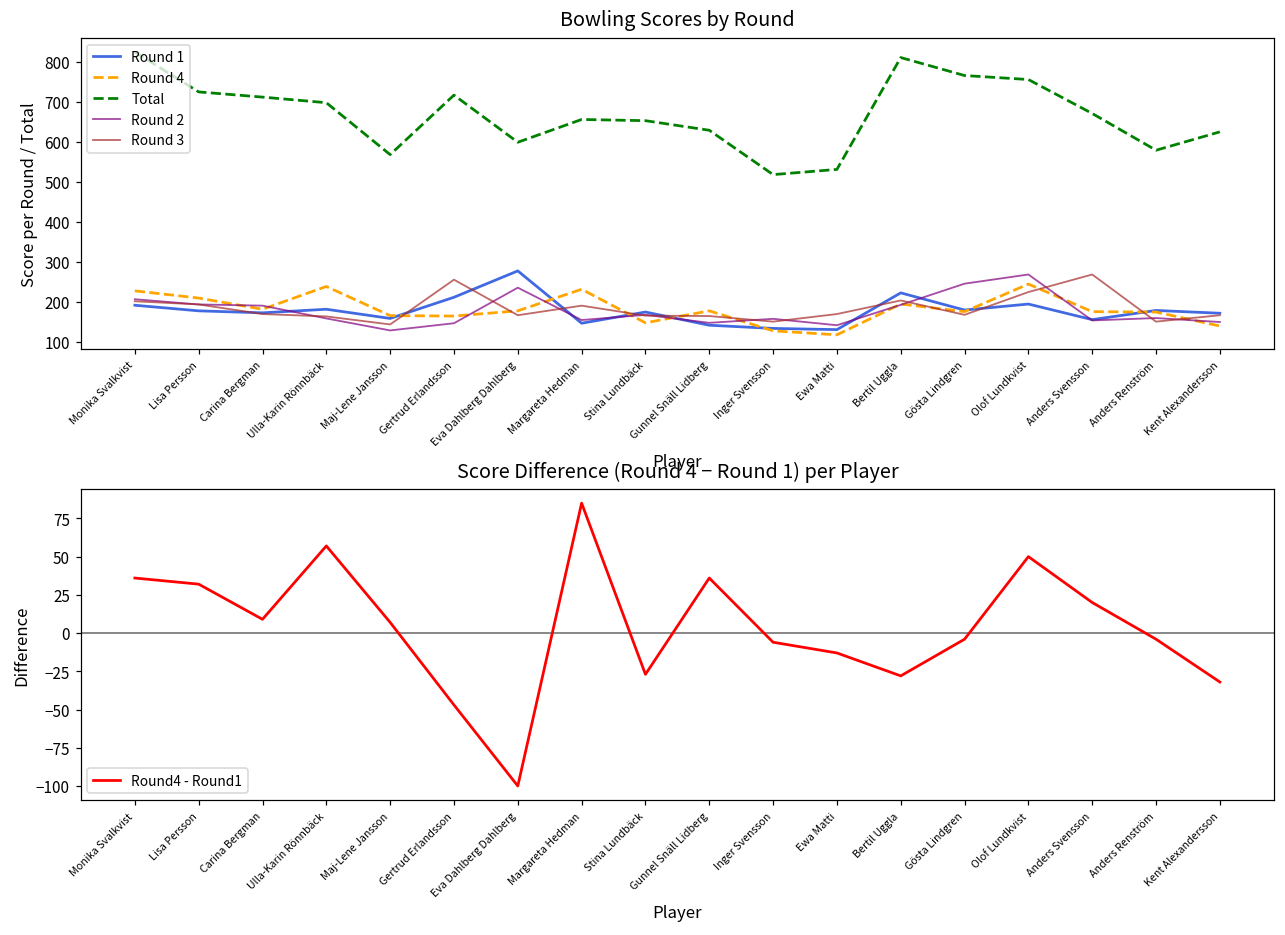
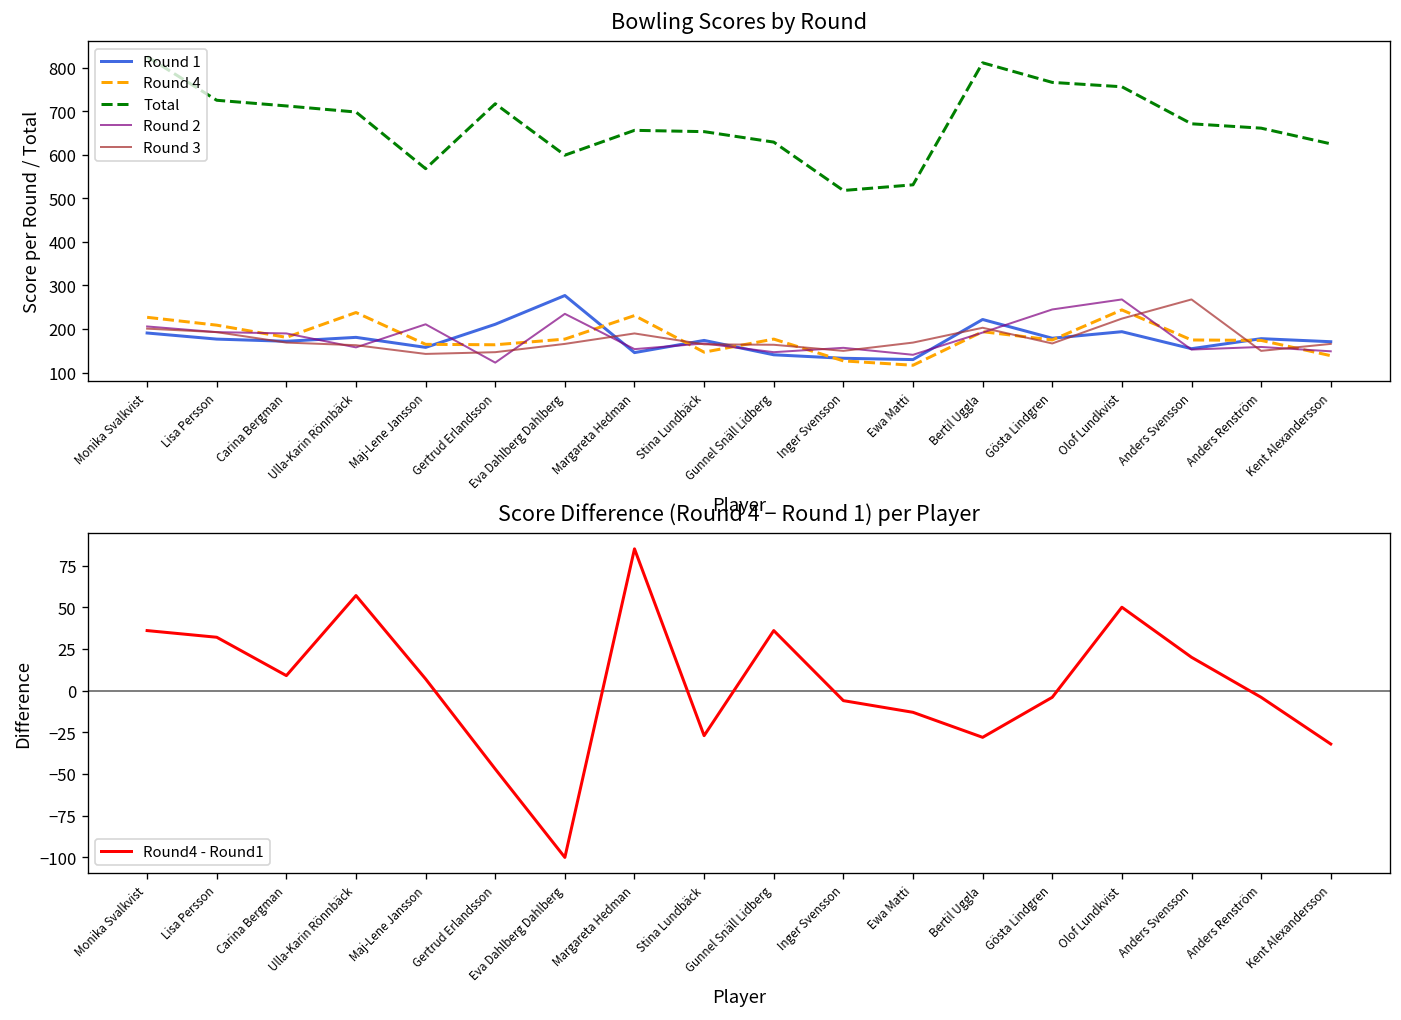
  {
    "Bowling Scores by Round": {
      "Round 1": {
        "Monika Svalkvist": 190,
        "Lisa Persson": 180,
        "Ulla-Karin Rönnbäck": 180,
        "Gertrud Erlandsson": 210,
        "Eva Dahlberg Dahlberg": 280,
        "Margareta Hedman": 150,
        "Stina Lundbäck": 170,
        "Ewa Matti": 130,
        "Bertil Uggla": 220,
        "Olof Lundkvist": 190
      },
      "Round 4": {
        "Monika Svalkvist": 230,
        "Lisa Persson": 210,
        "Carina Bergman": 180,
        "Ulla-Karin Rönnbäck": 240,
        "Gertrud Erlandsson": 160,
        "Eva Dahlberg Dahlberg": 180,
        "Margareta Hedman": 230,
        "Stina Lundbäck": 150,
        "Gunnel Snäll Lidberg": 180,
        "Ewa Matti": 120,
        "Olof Lundkvist": 240,
        "Anders Svensson": 180,
        "Kent Alexandersson": 140
      },
      "Total": {
        "Lisa Persson": 730,
        "Carina Bergman": 710,
        "Ulla-Karin Rönnbäck": 700,
        "Maj-Lene Jansson": 570,
        "Gertrud Erlandsson": 720,
        "Eva Dahlberg Dahlberg": 600,
        "Margareta Hedman": 660,
        "Stina Lundbäck": 650,
        "Gunnel Snäll Lidberg": 630,
        "Inger Svensson": 520,
        "Ewa Matti": 530,
        "Bertil Uggla": 810,
        "Gösta Lindgren": 770,
        "Olof Lundkvist": 760,
        "Anders Svensson": 670,
-       "Anders Renström": 580,
+       "Anders Renström": 660,
        "Kent Alexandersson": 630
      },
      "Round 2": {
        "Carina Bergman": 190,
-       "Maj-Lene Jansson": 130,
-       "Gertrud Erlandsson": 150,
+       "Maj-Lene Jansson": 210,
+       "Gertrud Erlandsson": 120,
        "Eva Dahlberg Dahlberg": 240,
        "Margareta Hedman": 150,
        "Ewa Matti": 140,
        "Gösta Lindgren": 250,
        "Olof Lundkvist": 270,
        "Anders Renström": 160,
        "Kent Alexandersson": 150
      },
      "Round 3": {
        "Maj-Lene Jansson": 140,
-       "Gertrud Erlandsson": 260,
+       "Gertrud Erlandsson": 150,
        "Eva Dahlberg Dahlberg": 170,
        "Margareta Hedman": 190,
        "Gunnel Snäll Lidberg": 160,
        "Ewa Matti": 170,
        "Bertil Uggla": 200,
        "Gösta Lindgren": 170,
        "Olof Lundkvist": 220,
        "Anders Svensson": 270,
        "Anders Renström": 150
      }
    },
    "Score Difference (Round 4 − Round 1) per Player": {
      "Monika Svalkvist": 36,
      "Lisa Persson": 32,
      "Carina Bergman": 9,
      "Ulla-Karin Rönnbäck": 57,
      "Maj-Lene Jansson": 7,
      "Gertrud Erlandsson": -47,
      "Eva Dahlberg Dahlberg": -100,
      "Margareta Hedman": 85,
      "Stina Lundbäck": -27,
      "Gunnel Snäll Lidberg": 36,
      "Inger Svensson": -6,
      "Ewa Matti": -13,
      "Bertil Uggla": -28,
      "Gösta Lindgren": -4,
      "Olof Lundkvist": 50,
      "Anders Svensson": 20,
      "Anders Renström": -4,
      "Kent Alexandersson": -32
    }
  }
